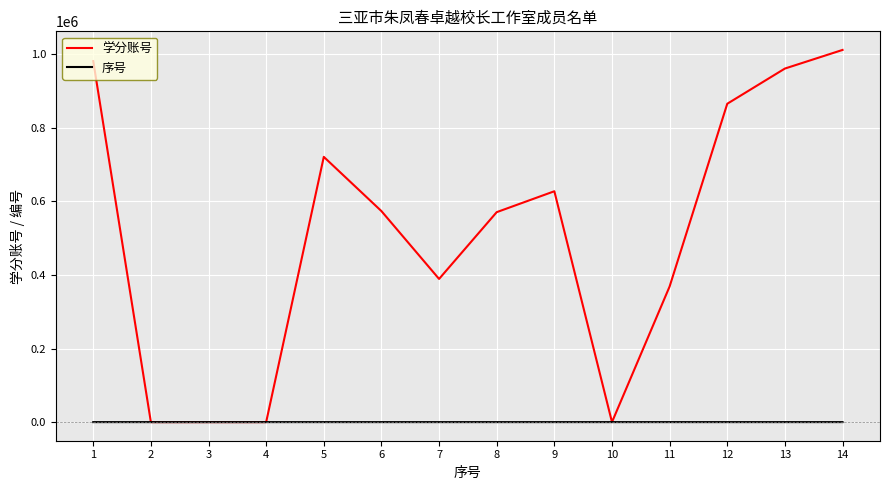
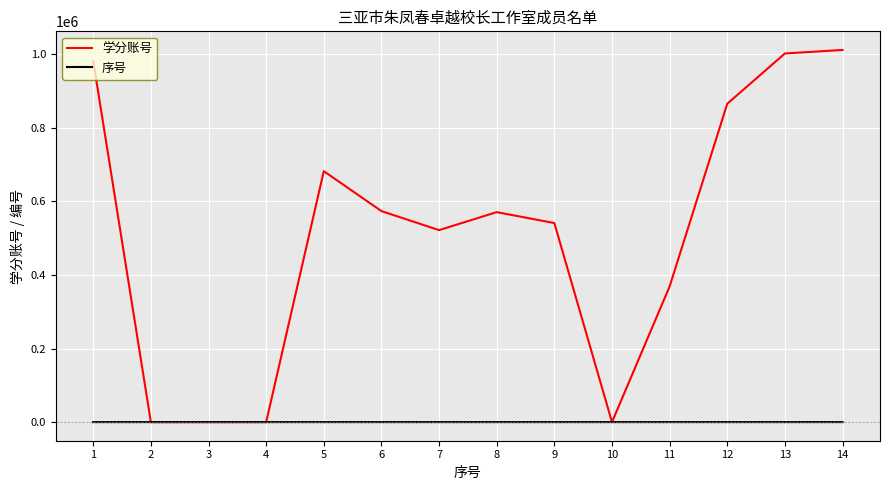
  {
    "学分账号": {
-     "5": 720000,
+     "5": 680000,
      "6": 570000,
-     "7": 390000,
+     "7": 520000,
      "8": 570000,
-     "9": 630000,
+     "9": 540000,
      "11": 370000,
      "12": 870000,
-     "13": 960000,
+     "13": 1000000,
      "14": 1010000
    },
    "序号": {
      "1": 0,
      "5": 0,
      "6": 0,
      "7": 0,
      "8": 0,
      "9": 0,
      "11": 0,
      "12": 0,
      "13": 0,
      "14": 0
    }
  }
